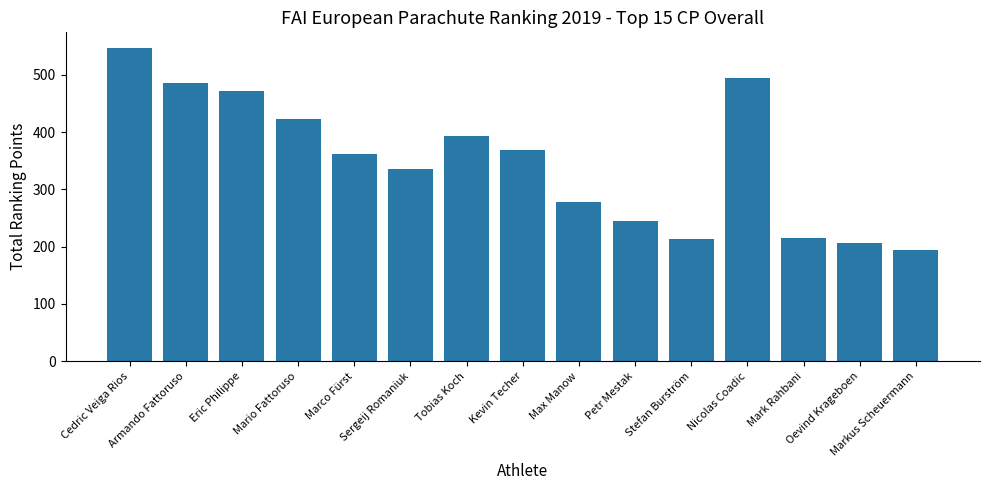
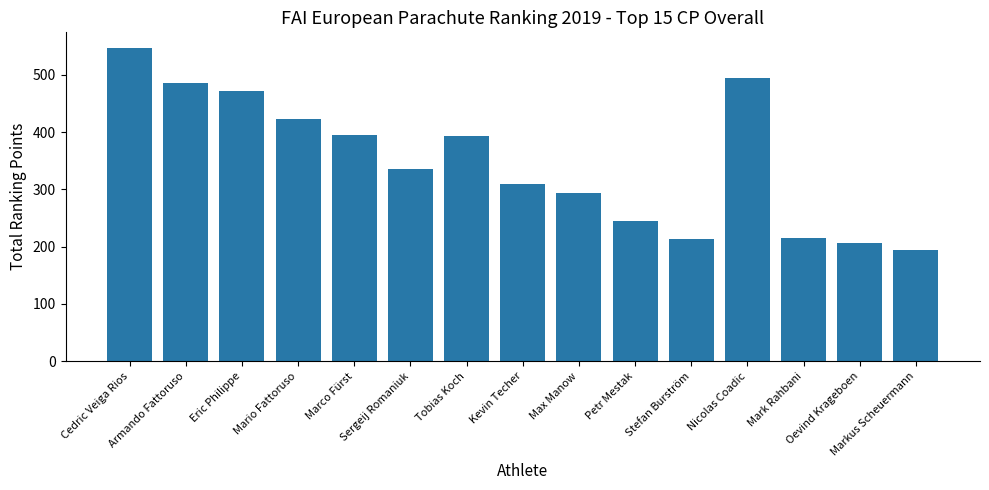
  {
    "Cedric Veiga Rios": 550,
    "Armando Fattoruso": 490,
    "Eric Philippe": 470,
    "Mario Fattoruso": 420,
-   "Marco Fürst": 360,
+   "Marco Fürst": 400,
    "Sergeij Romaniuk": 340,
    "Tobias Koch": 390,
-   "Kevin Techer": 370,
-   "Max Manow": 280,
+   "Kevin Techer": 310,
+   "Max Manow": 290,
    "Petr Mestak": 240,
    "Stefan Burström": 210,
    "Nicolas Coadic": 490,
    "Mark Rahbani": 220,
    "Oevind Krageboen": 210,
    "Markus Scheuermann": 190
  }
